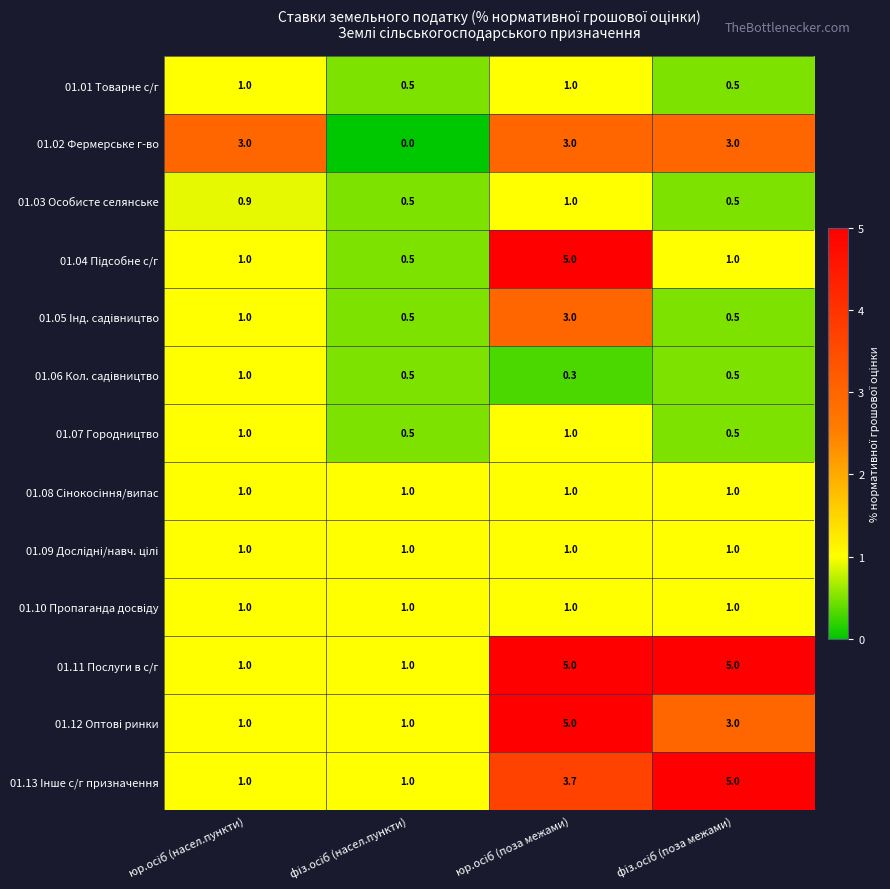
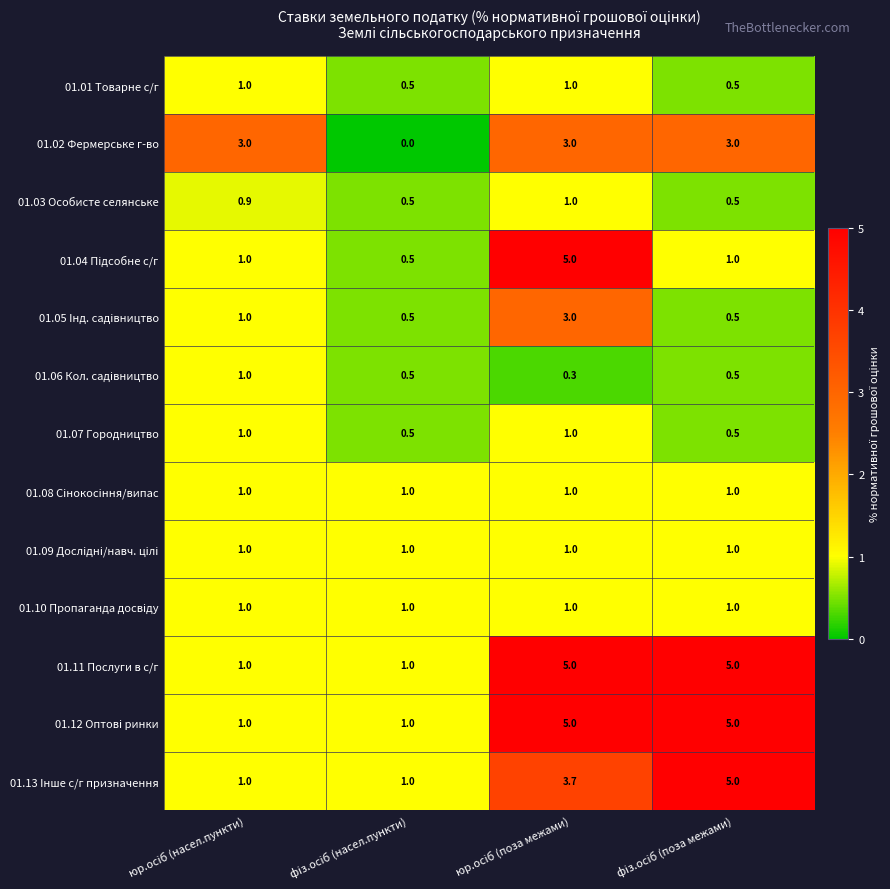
  {
    "01.01 Товарне с/г": {
      "юр.осіб (насел.пункти)": 1.0,
      "фіз.осіб (насел.пункти)": 0.5,
      "юр.осіб (поза межами)": 1.0,
      "фіз.осіб (поза межами)": 0.5
    },
    "01.02 Фермерське г-во": {
      "юр.осіб (насел.пункти)": 3.0,
      "фіз.осіб (насел.пункти)": 0.0,
      "юр.осіб (поза межами)": 3.0,
      "фіз.осіб (поза межами)": 3.0
    },
    "01.03 Особисте селянське": {
      "юр.осіб (насел.пункти)": 0.9,
      "фіз.осіб (насел.пункти)": 0.5,
      "юр.осіб (поза межами)": 1.0,
      "фіз.осіб (поза межами)": 0.5
    },
    "01.04 Підсобне с/г": {
      "юр.осіб (насел.пункти)": 1.0,
      "фіз.осіб (насел.пункти)": 0.5,
      "юр.осіб (поза межами)": 5.0,
      "фіз.осіб (поза межами)": 1.0
    },
    "01.05 Інд. садівництво": {
      "юр.осіб (насел.пункти)": 1.0,
      "фіз.осіб (насел.пункти)": 0.5,
      "юр.осіб (поза межами)": 3.0,
      "фіз.осіб (поза межами)": 0.5
    },
    "01.06 Кол. садівництво": {
      "юр.осіб (насел.пункти)": 1.0,
      "фіз.осіб (насел.пункти)": 0.5,
      "юр.осіб (поза межами)": 0.3,
      "фіз.осіб (поза межами)": 0.5
    },
    "01.07 Городництво": {
      "юр.осіб (насел.пункти)": 1.0,
      "фіз.осіб (насел.пункти)": 0.5,
      "юр.осіб (поза межами)": 1.0,
      "фіз.осіб (поза межами)": 0.5
    },
    "01.08 Сінокосіння/випас": {
      "юр.осіб (насел.пункти)": 1.0,
      "фіз.осіб (насел.пункти)": 1.0,
      "юр.осіб (поза межами)": 1.0,
      "фіз.осіб (поза межами)": 1.0
    },
    "01.09 Дослідні/навч. цілі": {
      "юр.осіб (насел.пункти)": 1.0,
      "фіз.осіб (насел.пункти)": 1.0,
      "юр.осіб (поза межами)": 1.0,
      "фіз.осіб (поза межами)": 1.0
    },
    "01.10 Пропаганда досвіду": {
      "юр.осіб (насел.пункти)": 1.0,
      "фіз.осіб (насел.пункти)": 1.0,
      "юр.осіб (поза межами)": 1.0,
      "фіз.осіб (поза межами)": 1.0
    },
    "01.11 Послуги в с/г": {
      "юр.осіб (насел.пункти)": 1.0,
      "фіз.осіб (насел.пункти)": 1.0,
      "юр.осіб (поза межами)": 5.0,
      "фіз.осіб (поза межами)": 5.0
    },
    "01.12 Оптові ринки": {
      "юр.осіб (насел.пункти)": 1.0,
      "фіз.осіб (насел.пункти)": 1.0,
      "юр.осіб (поза межами)": 5.0,
-     "фіз.осіб (поза межами)": 3.0
+     "фіз.осіб (поза межами)": 5.0
    },
    "01.13 Інше с/г призначення": {
      "юр.осіб (насел.пункти)": 1.0,
      "фіз.осіб (насел.пункти)": 1.0,
      "юр.осіб (поза межами)": 3.7,
      "фіз.осіб (поза межами)": 5.0
    }
  }
